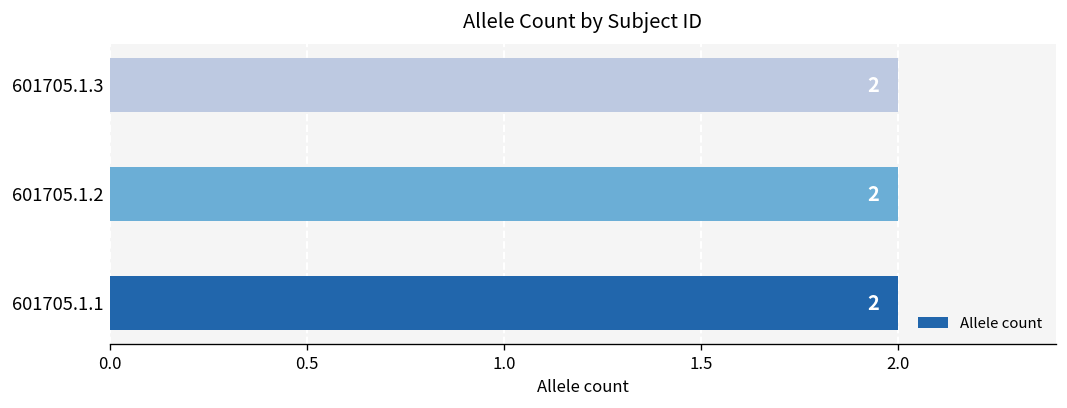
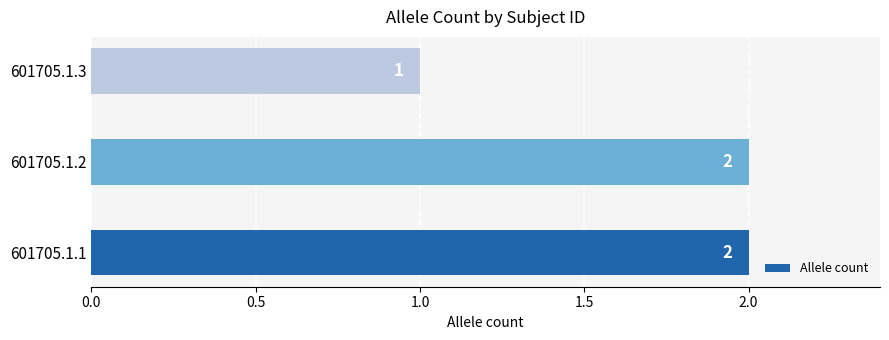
  {
-   "601705.1.3": 2,
+   "601705.1.3": 1,
    "601705.1.2": 2,
    "601705.1.1": 2
  }
